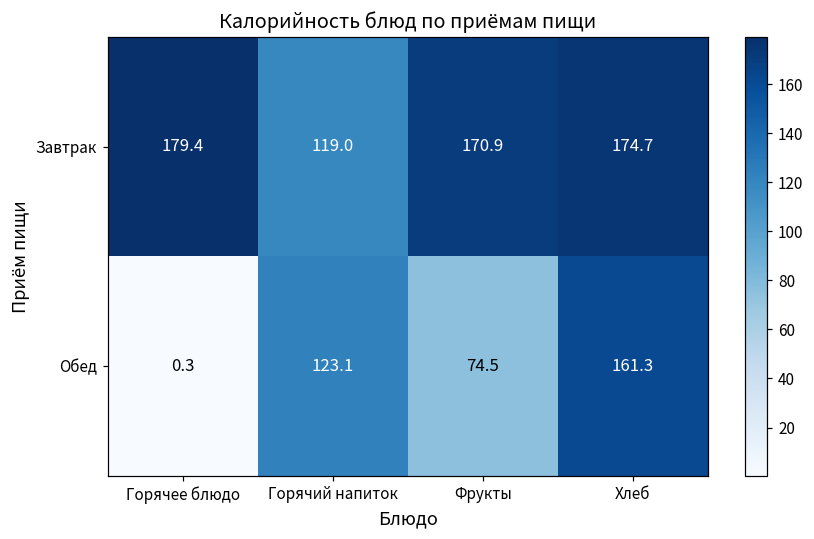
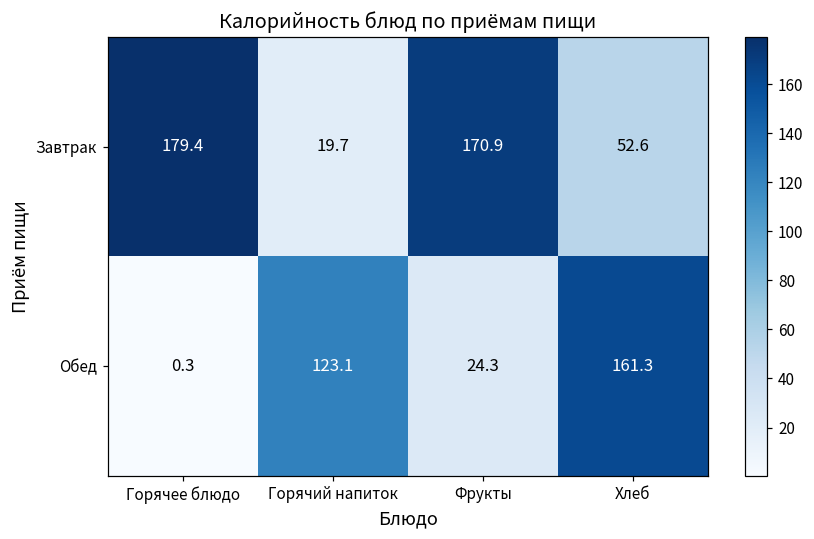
  {
    "Завтрак": {
      "Горячее блюдо": 179.4,
-     "Горячий напиток": 119.0,
+     "Горячий напиток": 19.7,
      "Фрукты": 170.9,
-     "Хлеб": 174.7
+     "Хлеб": 52.6
    },
    "Обед": {
      "Горячее блюдо": 0.3,
      "Горячий напиток": 123.1,
-     "Фрукты": 74.5,
+     "Фрукты": 24.3,
      "Хлеб": 161.3
    }
  }
